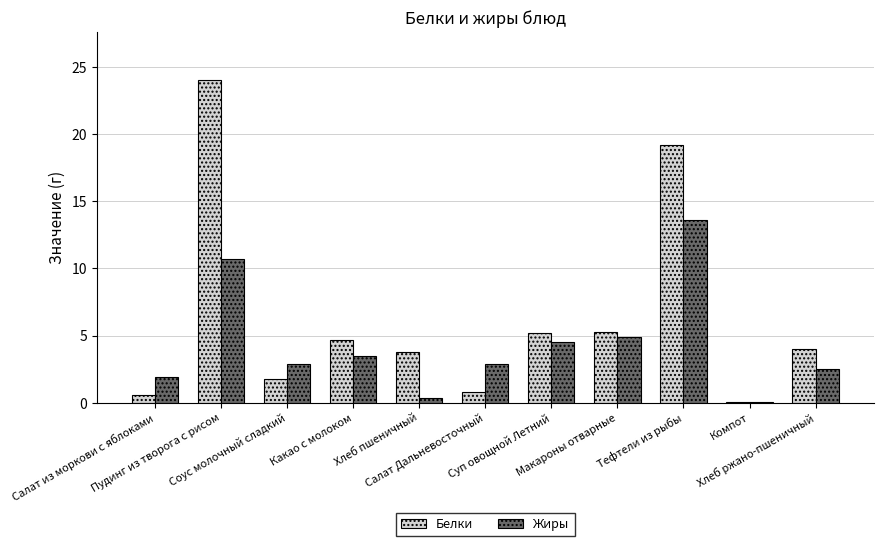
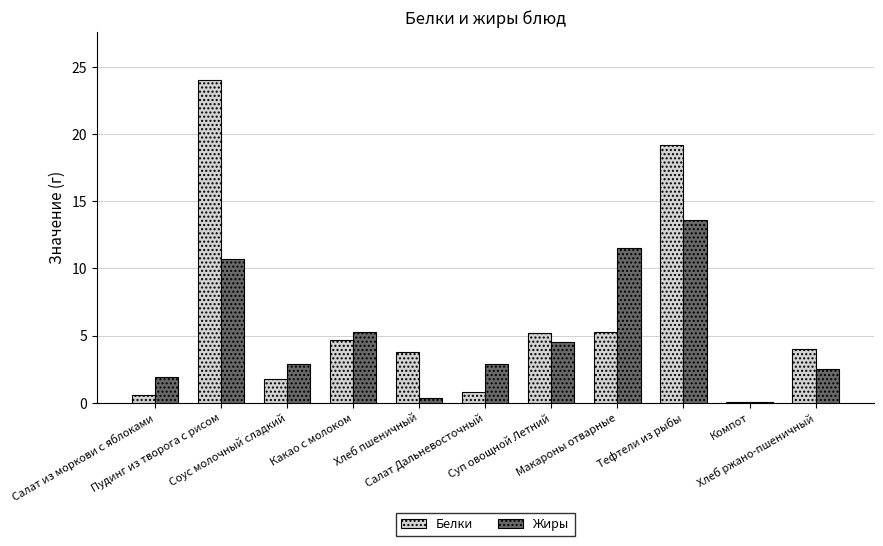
  {
    "Белки": {
      "Салат из моркови с яблоками": 0.6,
      "Пудинг из творога с рисом": 24.0,
      "Соус молочный сладкий": 1.8,
      "Какао с молоком": 4.7,
      "Хлеб пшеничный": 3.8,
      "Салат Дальневосточный": 0.8,
      "Суп овощной Летний": 5.2,
      "Макароны отварные": 5.3,
      "Тефтели из рыбы": 19.2,
      "Хлеб ржано-пшеничный": 4.0
    },
    "Жиры": {
      "Салат из моркови с яблоками": 1.9,
      "Пудинг из творога с рисом": 10.7,
      "Соус молочный сладкий": 2.9,
-     "Какао с молоком": 3.5,
+     "Какао с молоком": 5.3,
      "Хлеб пшеничный": 0.4,
      "Салат Дальневосточный": 2.9,
      "Суп овощной Летний": 4.5,
-     "Макароны отварные": 4.9,
+     "Макароны отварные": 11.5,
      "Тефтели из рыбы": 13.6,
      "Хлеб ржано-пшеничный": 2.5
    }
  }
